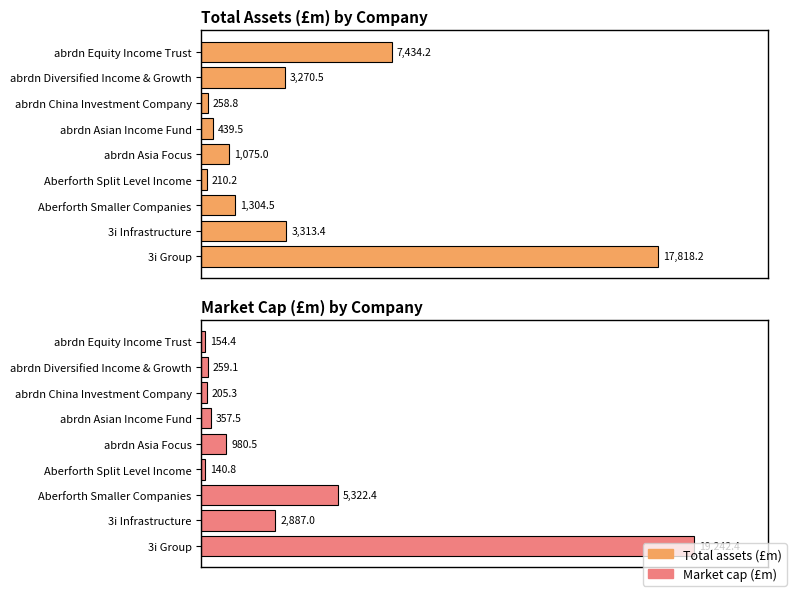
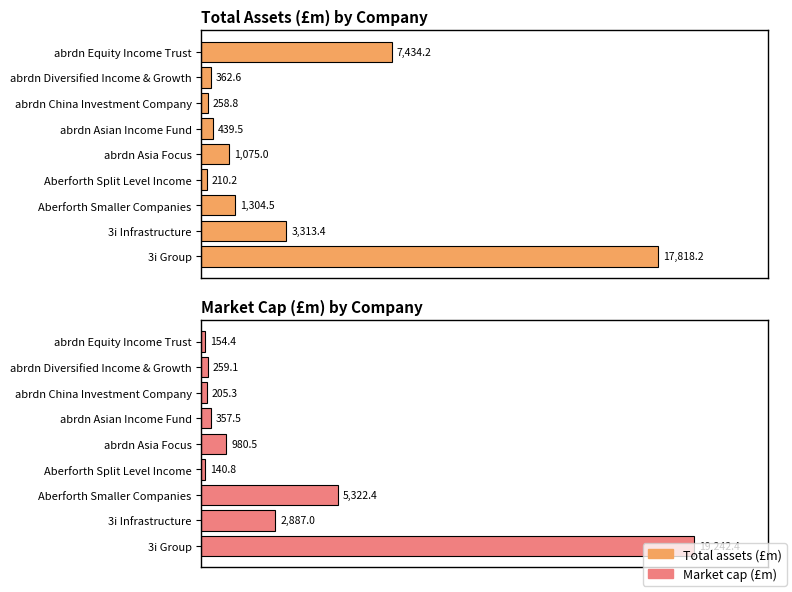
  {
    "Total Assets (£m) by Company": {
      "abrdn Equity Income Trust": "7,434.2",
-     "abrdn Diversified Income & Growth": "3,270.5",
+     "abrdn Diversified Income & Growth": "362.6",
      "abrdn China Investment Company": "258.8",
      "abrdn Asian Income Fund": "439.5",
      "abrdn Asia Focus": "1,075.0",
      "Aberforth Split Level Income": "210.2",
      "Aberforth Smaller Companies": "1,304.5",
      "3i Infrastructure": "3,313.4",
      "3i Group": "17,818.2"
    },
    "Market Cap (£m) by Company": {
      "abrdn Equity Income Trust": "154.4",
      "abrdn Diversified Income & Growth": "259.1",
      "abrdn China Investment Company": "205.3",
      "abrdn Asian Income Fund": "357.5",
      "abrdn Asia Focus": "980.5",
      "Aberforth Split Level Income": "140.8",
      "Aberforth Smaller Companies": "5,322.4",
      "3i Infrastructure": "2,887.0"
    }
  }
